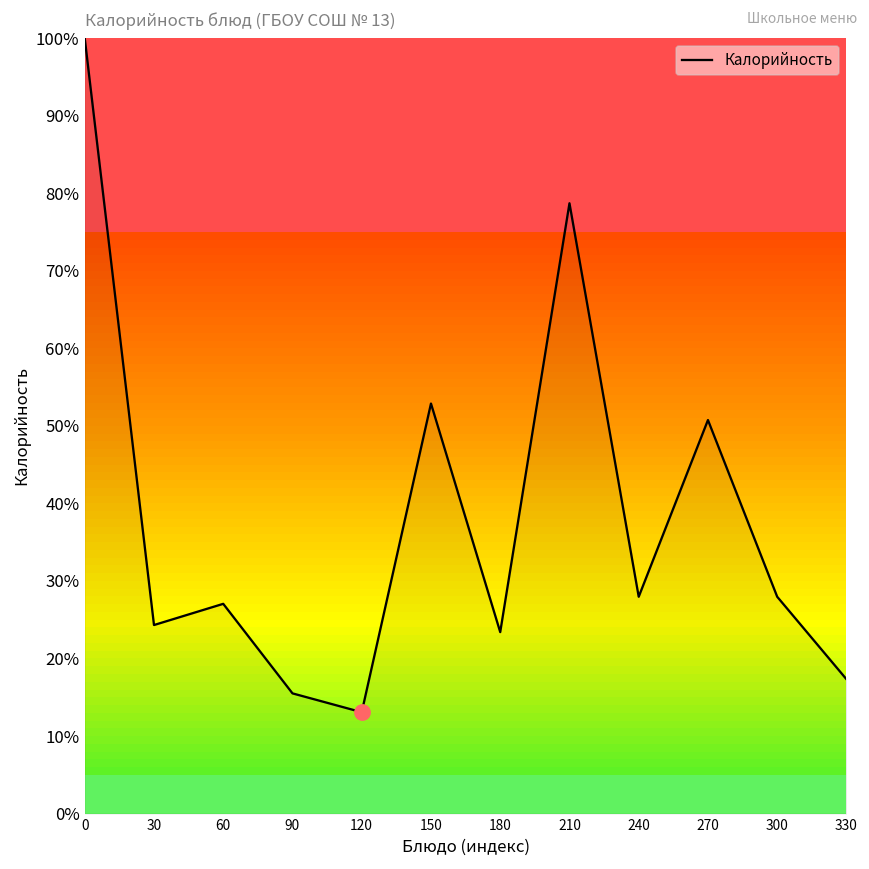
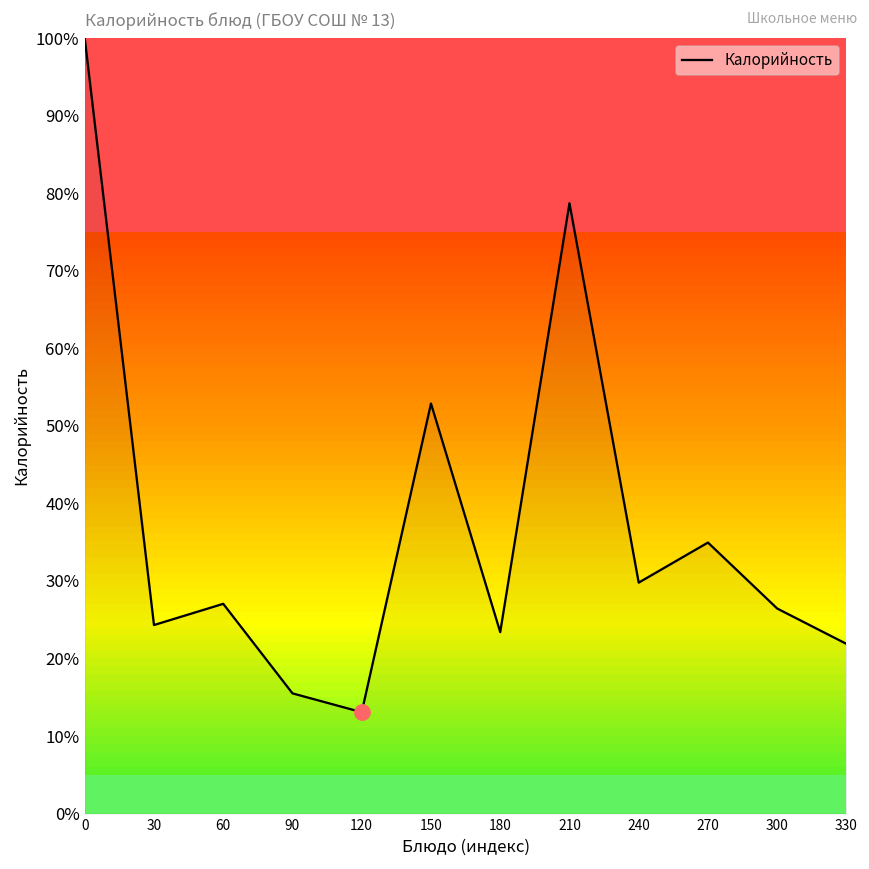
  {
    "Калорийность": {
      "0": "100%",
      "30": "24%",
      "60": "27%",
      "90": "16%",
      "150": "53%",
      "180": "23%",
      "210": "79%",
-     "240": "28%",
-     "270": "51%",
-     "300": "28%",
-     "330": "17%"
+     "240": "30%",
+     "270": "35%",
+     "300": "26%",
+     "330": "22%"
    }
  }
